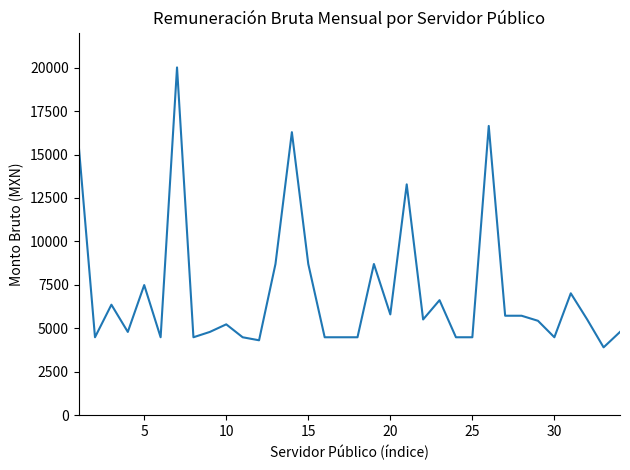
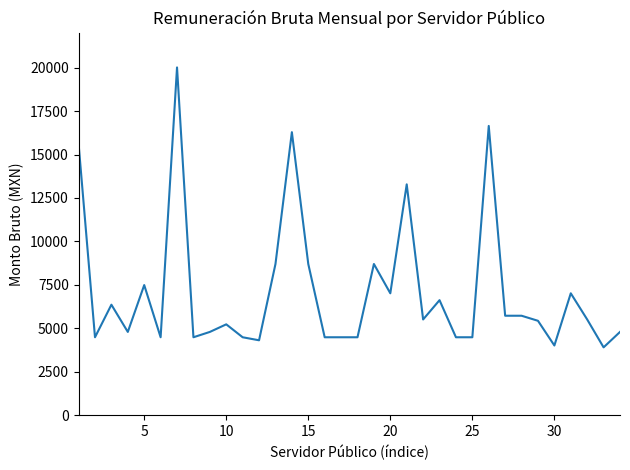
  {
    "5": 7500,
    "10": 5200,
    "15": 8700,
-   "20": 5800,
+   "20": 7000,
    "25": 4500,
-   "30": 4500
+   "30": 4000
  }
